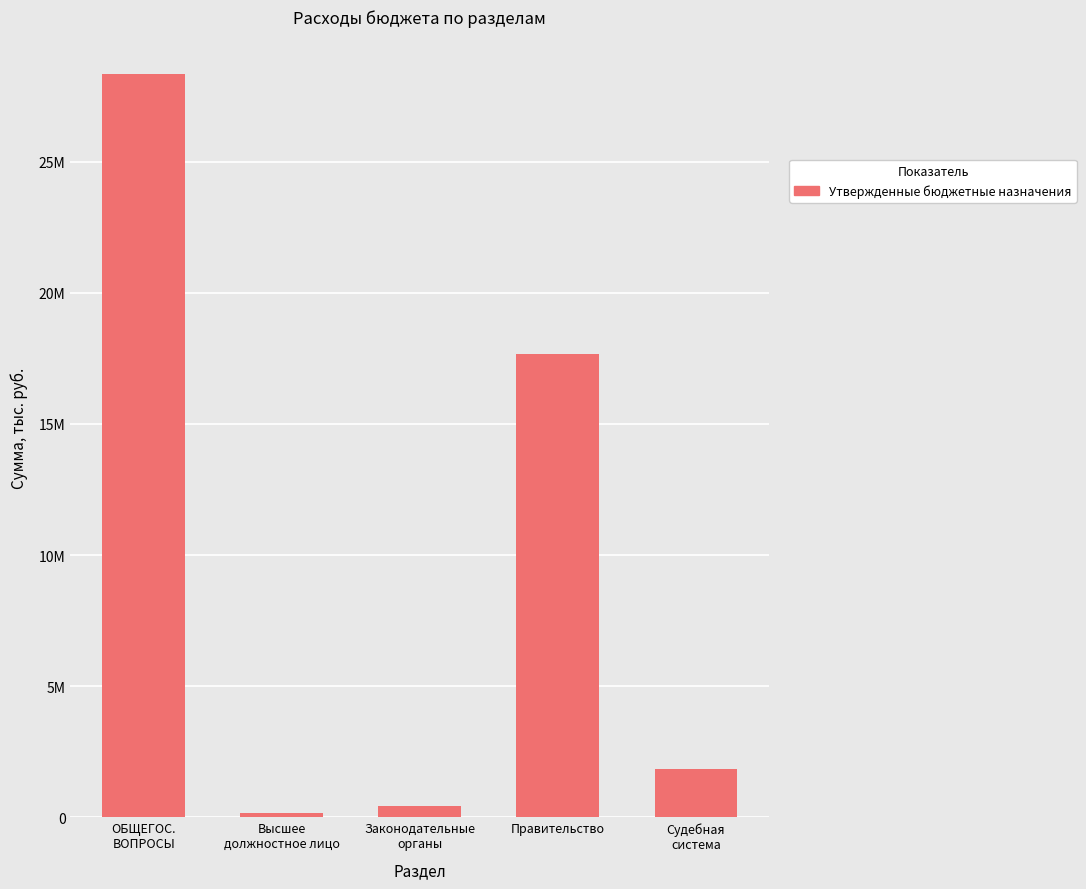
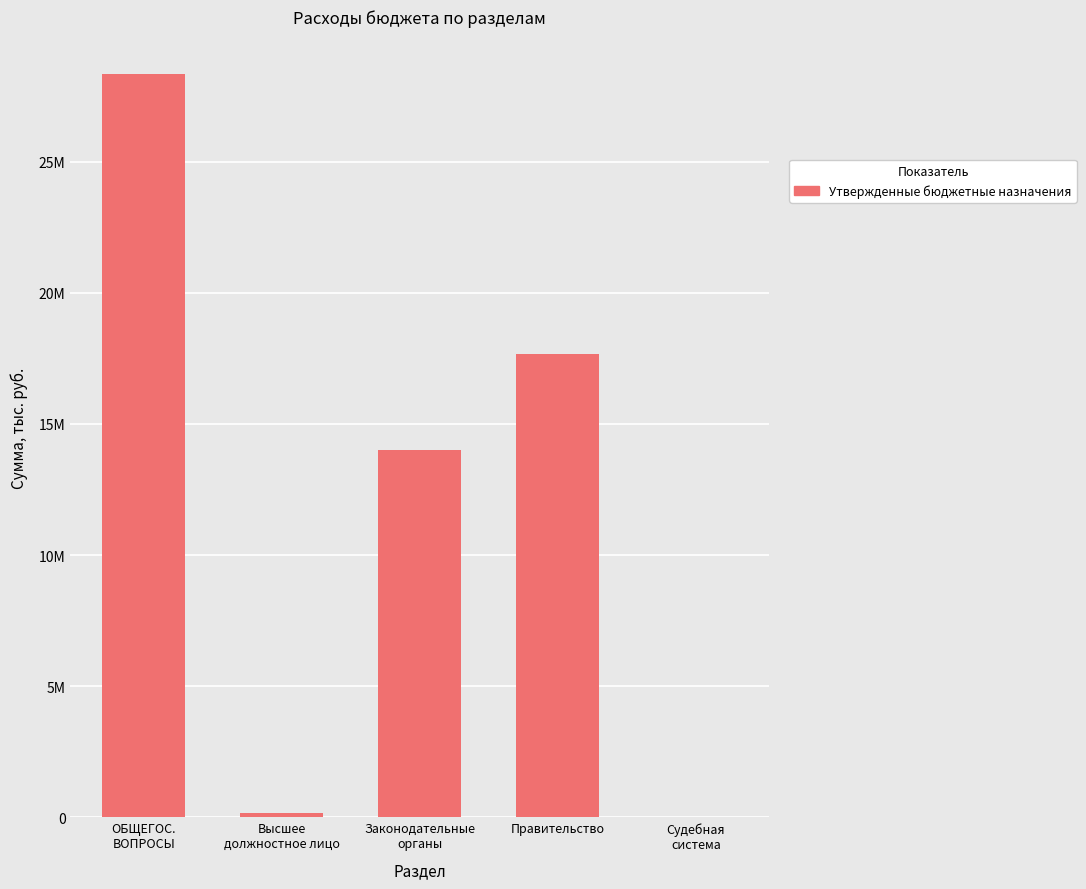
  {
    "ОБЩЕГОС. ВОПРОСЫ": 28300000,
    "Высшее должностное лицо": 200000,
-   "Законодательные органы": 400000,
+   "Законодательные органы": 14000000,
    "Правительство": 17700000,
-   "Судебная система": 1900000
+   "Судебная система": 0
  }
